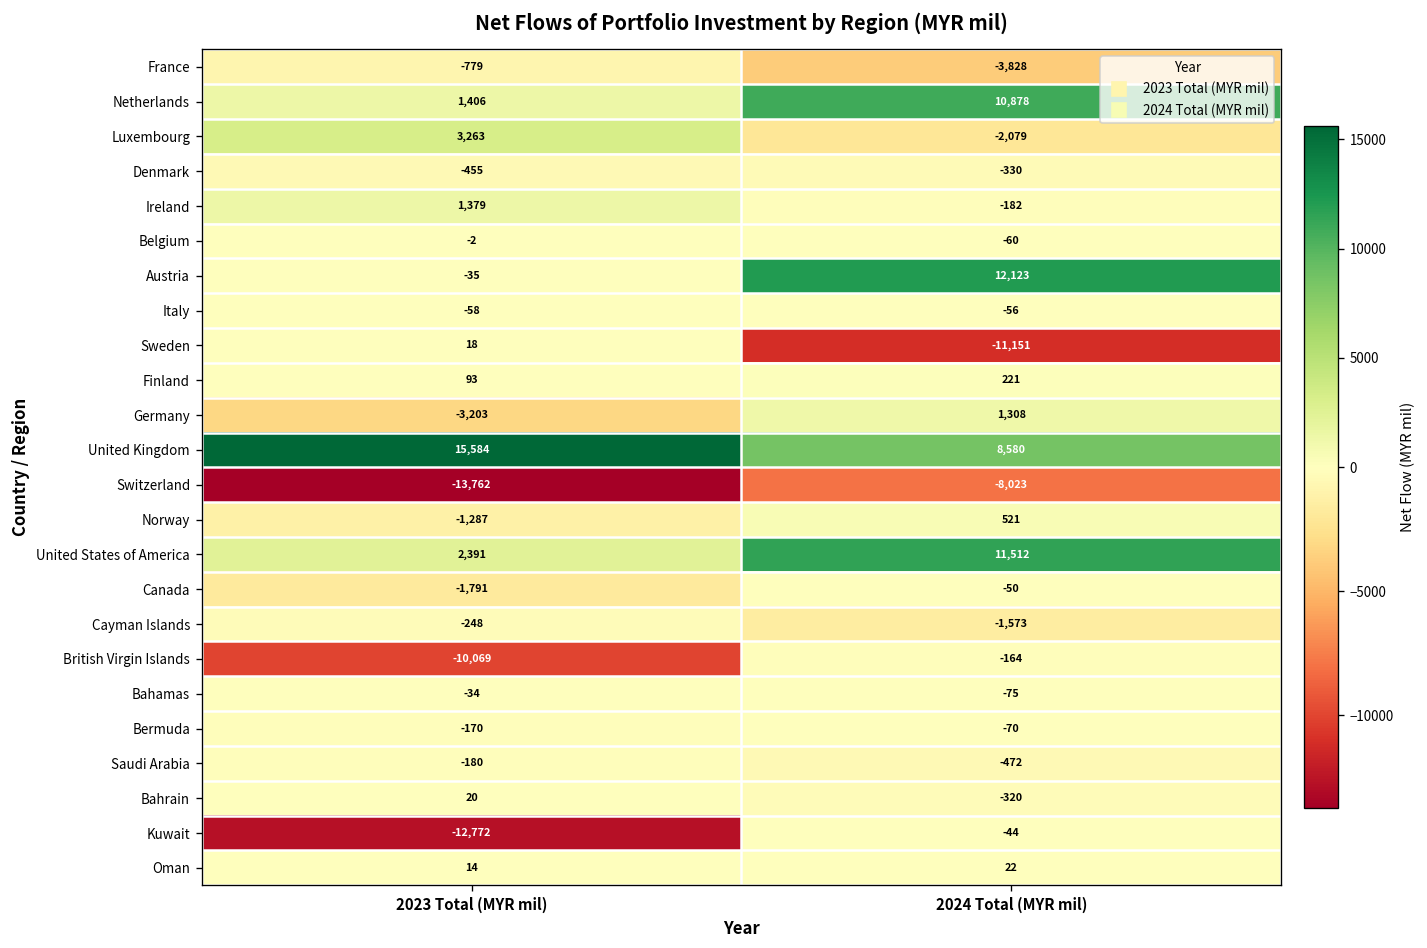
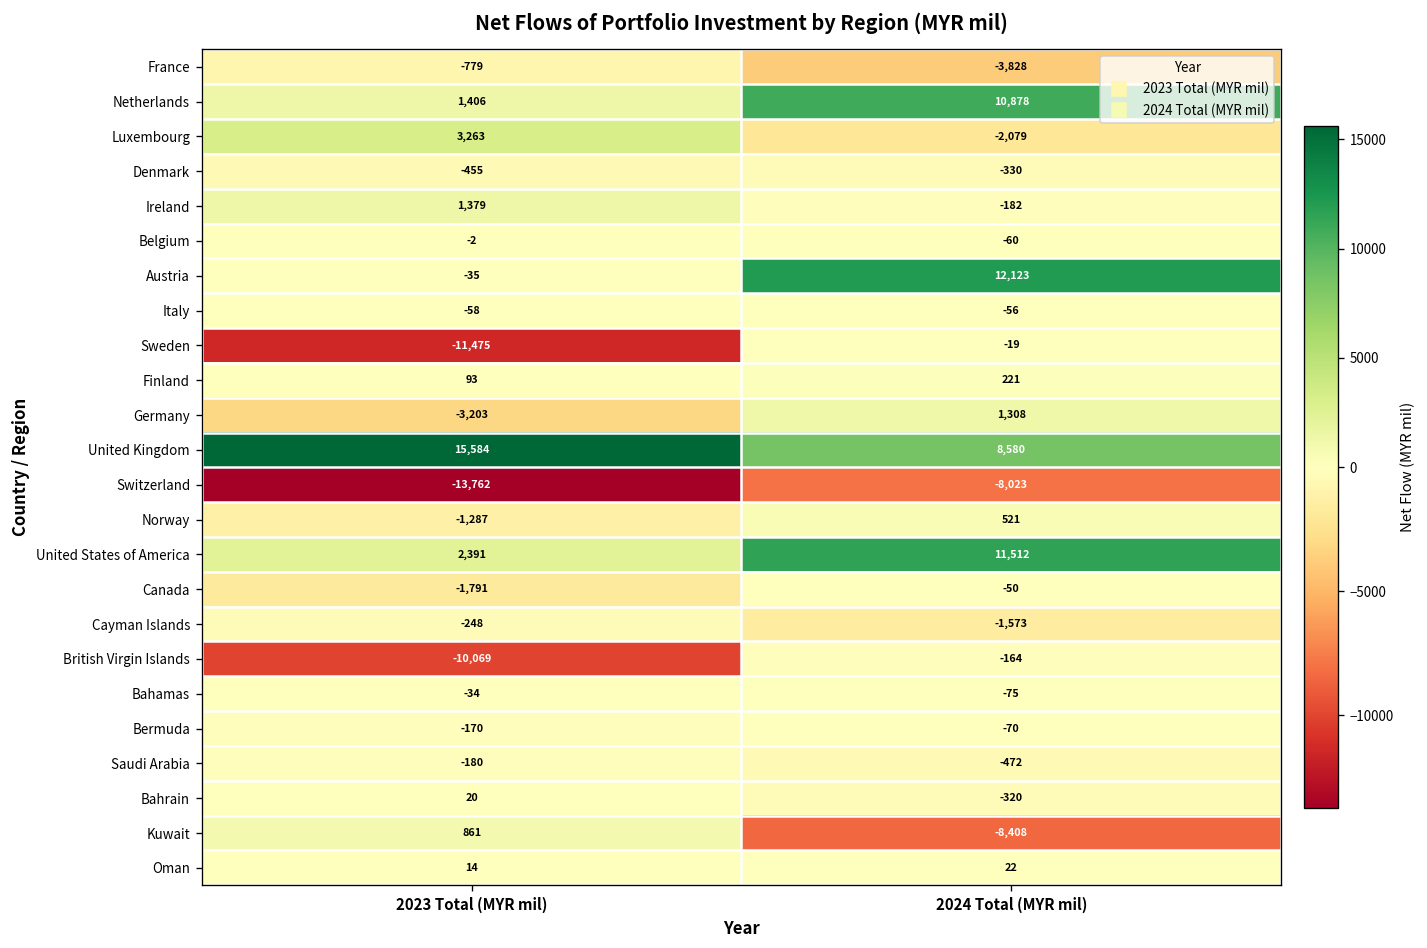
  {
    "France": {
      "2023 Total (MYR mil)": "-779",
      "2024 Total (MYR mil)": "-3,828"
    },
    "Netherlands": {
      "2023 Total (MYR mil)": "1,406",
      "2024 Total (MYR mil)": "10,878"
    },
    "Luxembourg": {
      "2023 Total (MYR mil)": "3,263",
      "2024 Total (MYR mil)": "-2,079"
    },
    "Denmark": {
      "2023 Total (MYR mil)": "-455",
      "2024 Total (MYR mil)": "-330"
    },
    "Ireland": {
      "2023 Total (MYR mil)": "1,379",
      "2024 Total (MYR mil)": "-182"
    },
    "Belgium": {
      "2023 Total (MYR mil)": "-2",
      "2024 Total (MYR mil)": "-60"
    },
    "Austria": {
      "2023 Total (MYR mil)": "-35",
      "2024 Total (MYR mil)": "12,123"
    },
    "Italy": {
      "2023 Total (MYR mil)": "-58",
      "2024 Total (MYR mil)": "-56"
    },
    "Sweden": {
-     "2023 Total (MYR mil)": "18",
-     "2024 Total (MYR mil)": "-11,151"
+     "2023 Total (MYR mil)": "-11,475",
+     "2024 Total (MYR mil)": "-19"
    },
    "Finland": {
      "2023 Total (MYR mil)": "93",
      "2024 Total (MYR mil)": "221"
    },
    "Germany": {
      "2023 Total (MYR mil)": "-3,203",
      "2024 Total (MYR mil)": "1,308"
    },
    "United Kingdom": {
      "2023 Total (MYR mil)": "15,584",
      "2024 Total (MYR mil)": "8,580"
    },
    "Switzerland": {
      "2023 Total (MYR mil)": "-13,762",
      "2024 Total (MYR mil)": "-8,023"
    },
    "Norway": {
      "2023 Total (MYR mil)": "-1,287",
      "2024 Total (MYR mil)": "521"
    },
    "United States of America": {
      "2023 Total (MYR mil)": "2,391",
      "2024 Total (MYR mil)": "11,512"
    },
    "Canada": {
      "2023 Total (MYR mil)": "-1,791",
      "2024 Total (MYR mil)": "-50"
    },
    "Cayman Islands": {
      "2023 Total (MYR mil)": "-248",
      "2024 Total (MYR mil)": "-1,573"
    },
    "British Virgin Islands": {
      "2023 Total (MYR mil)": "-10,069",
      "2024 Total (MYR mil)": "-164"
    },
    "Bahamas": {
      "2023 Total (MYR mil)": "-34",
      "2024 Total (MYR mil)": "-75"
    },
    "Bermuda": {
      "2023 Total (MYR mil)": "-170",
      "2024 Total (MYR mil)": "-70"
    },
    "Saudi Arabia": {
      "2023 Total (MYR mil)": "-180",
      "2024 Total (MYR mil)": "-472"
    },
    "Bahrain": {
      "2023 Total (MYR mil)": "20",
      "2024 Total (MYR mil)": "-320"
    },
    "Kuwait": {
-     "2023 Total (MYR mil)": "-12,772",
-     "2024 Total (MYR mil)": "-44"
+     "2023 Total (MYR mil)": "861",
+     "2024 Total (MYR mil)": "-8,408"
    },
    "Oman": {
      "2023 Total (MYR mil)": "14",
      "2024 Total (MYR mil)": "22"
    }
  }
